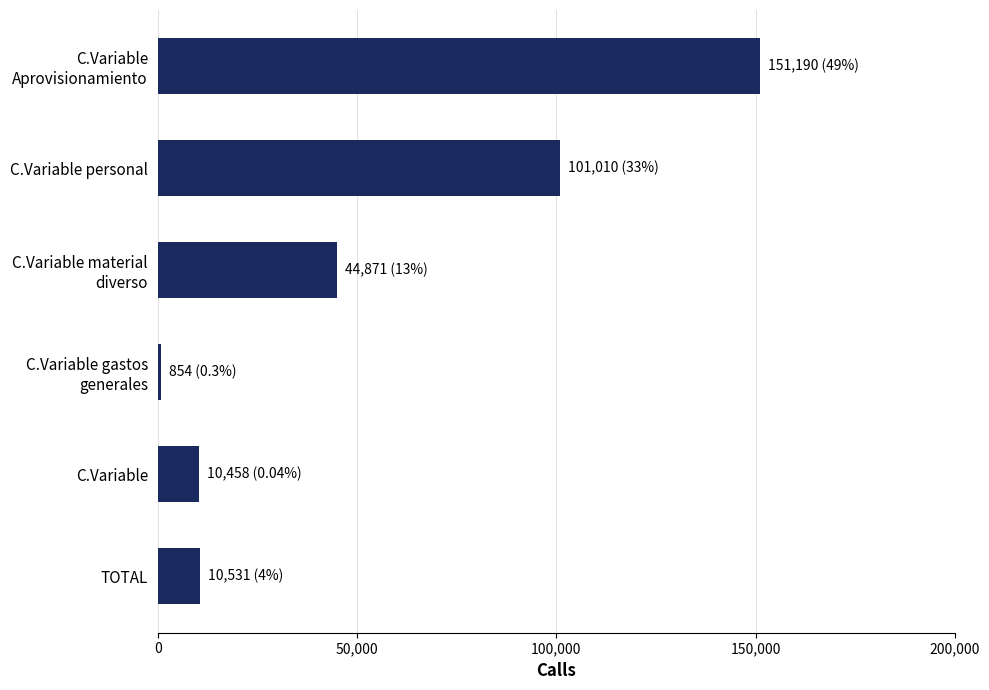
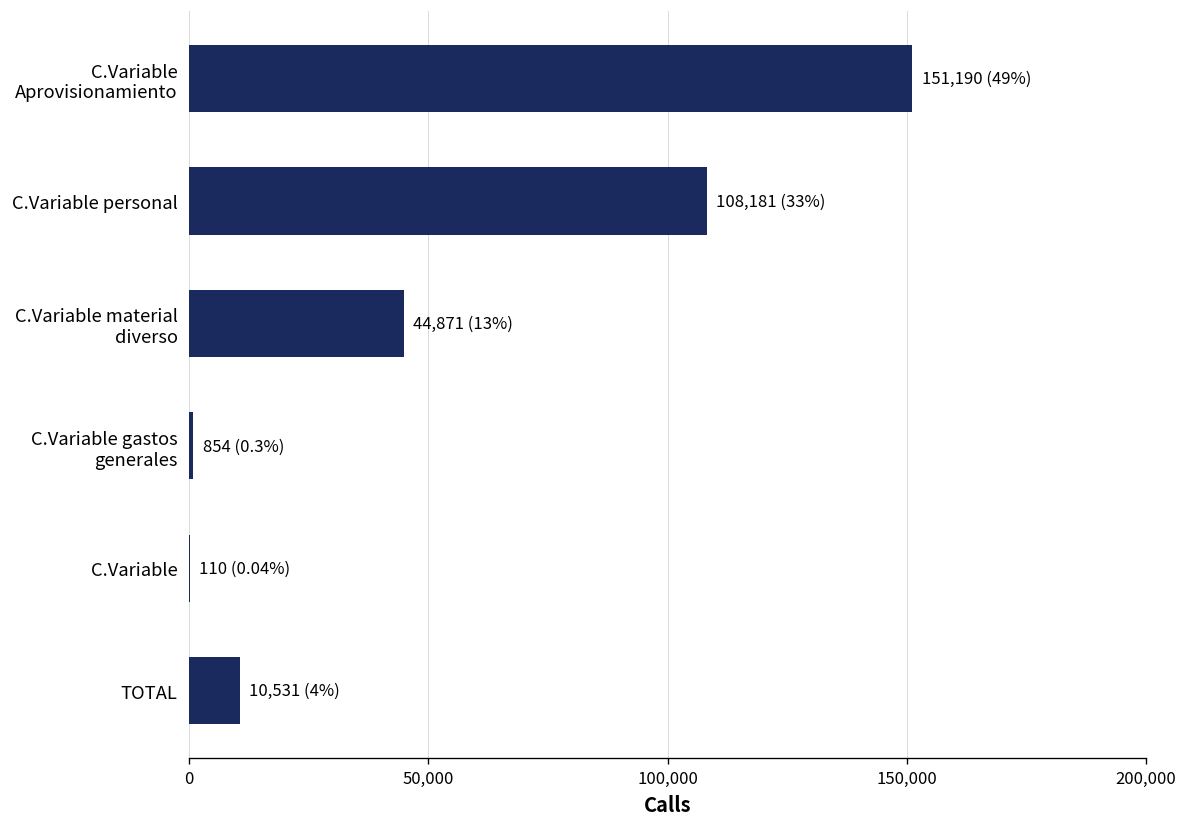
  {
    "C.Variable Aprovisionamiento": "151,190",
-   "C.Variable personal": "101,010",
+   "C.Variable personal": "108,181",
    "C.Variable material diverso": "44,871",
    "C.Variable gastos generales": "854",
-   "C.Variable": "10,458",
+   "C.Variable": "110",
    "TOTAL": "10,531"
  }
